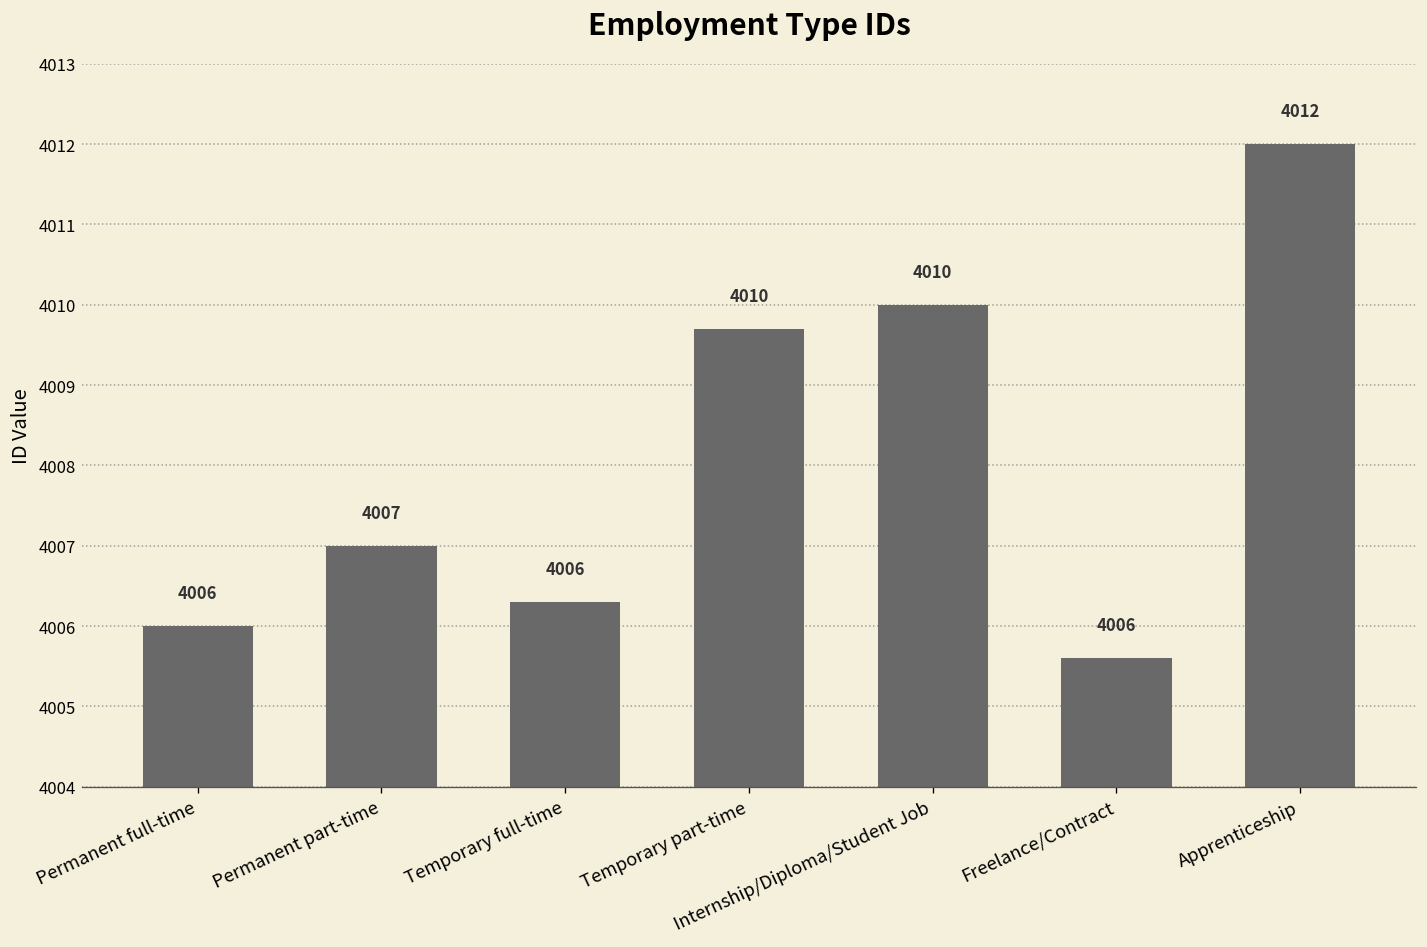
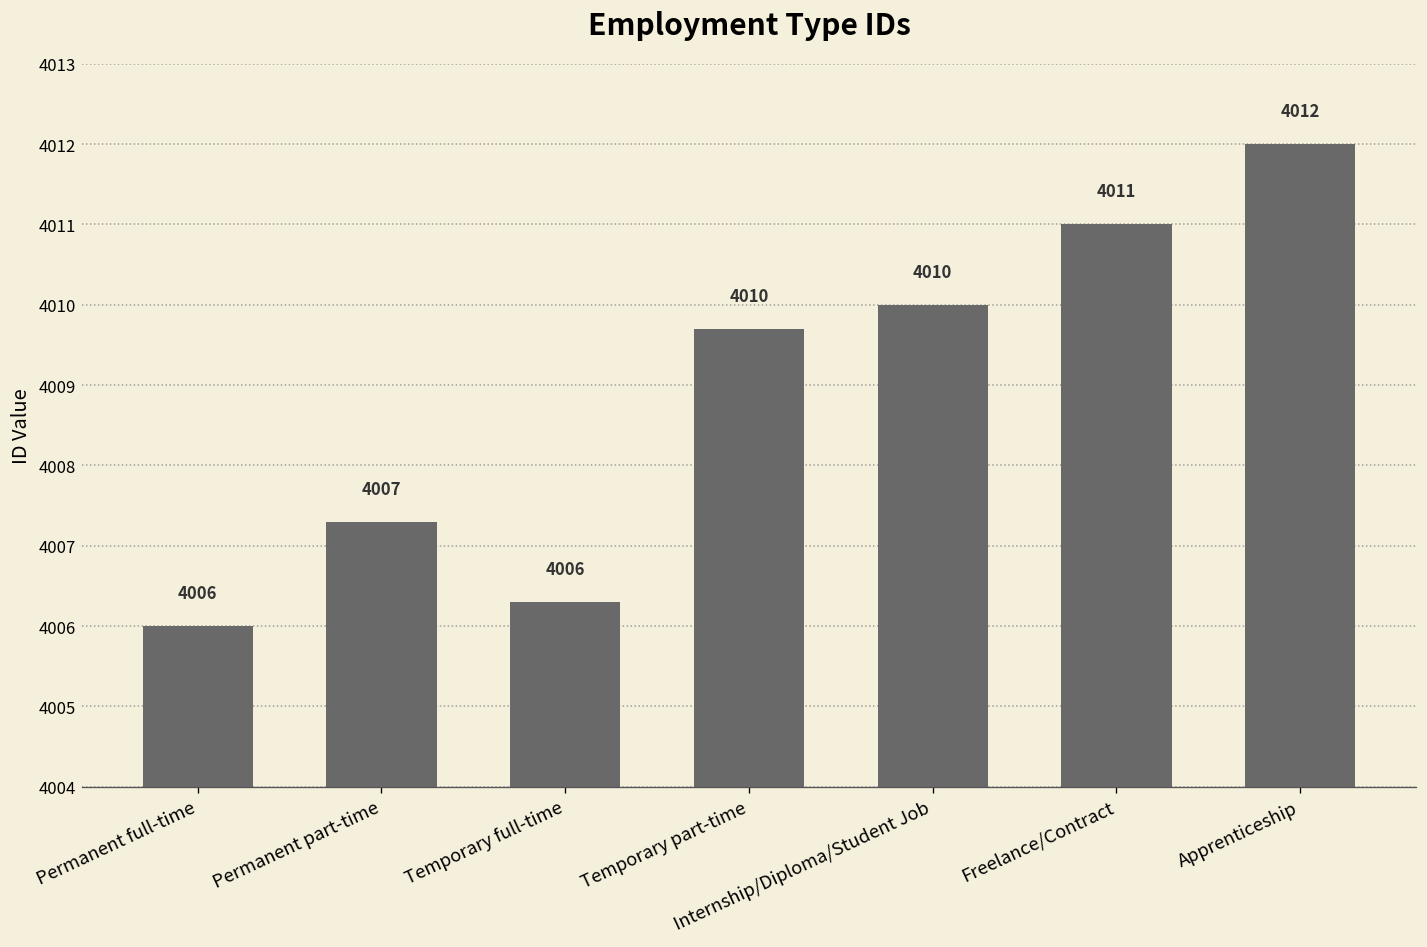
  {
    "Permanent full-time": 4006,
-   "Permanent part-time": 4007.0,
+   "Permanent part-time": 4007.3,
    "Temporary full-time": 4006,
    "Temporary part-time": 4010,
    "Internship/Diploma/Student Job": 4010,
-   "Freelance/Contract": 4006,
+   "Freelance/Contract": 4011,
    "Apprenticeship": 4012
  }
